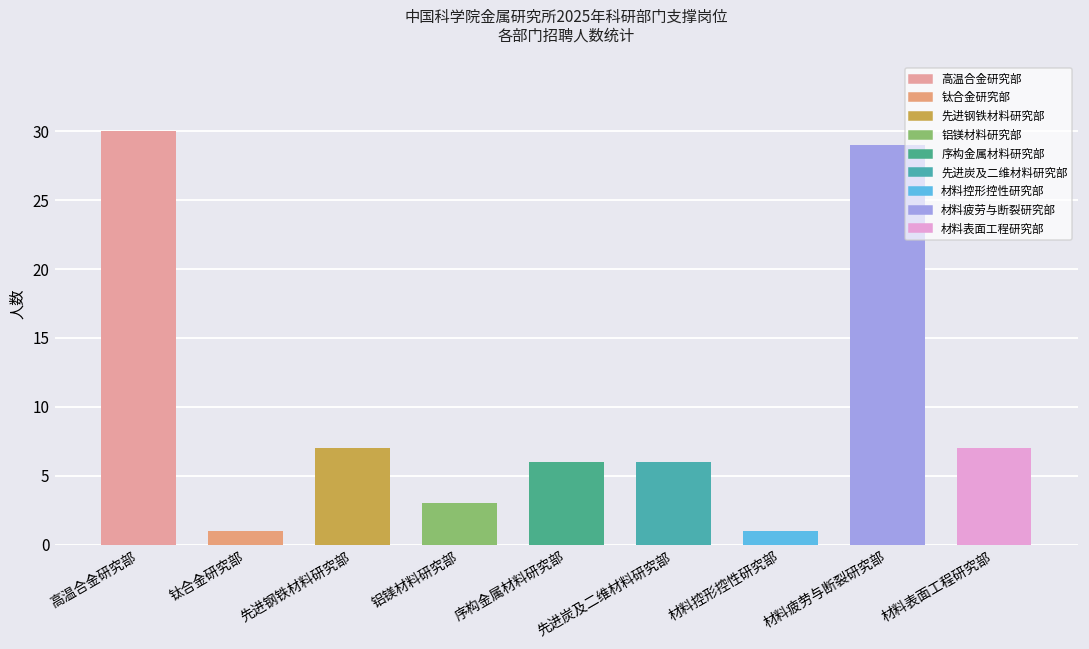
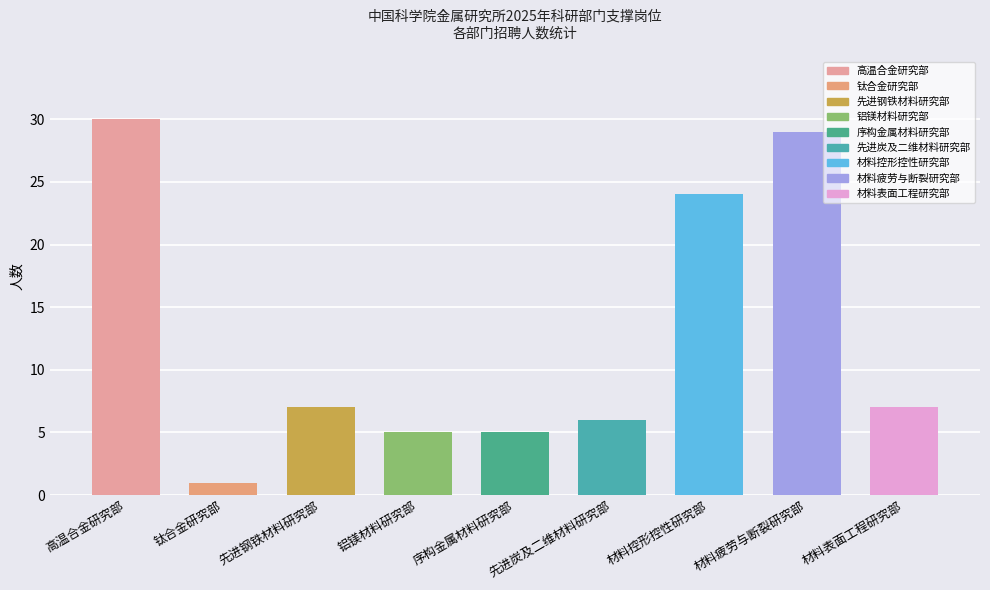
  {
    "高温合金研究部": 30,
    "钛合金研究部": 1,
    "先进钢铁材料研究部": 7,
-   "铝镁材料研究部": 3,
-   "序构金属材料研究部": 6,
+   "铝镁材料研究部": 5,
+   "序构金属材料研究部": 5,
    "先进炭及二维材料研究部": 6,
-   "材料控形控性研究部": 1,
+   "材料控形控性研究部": 24,
    "材料疲劳与断裂研究部": 29,
    "材料表面工程研究部": 7
  }
